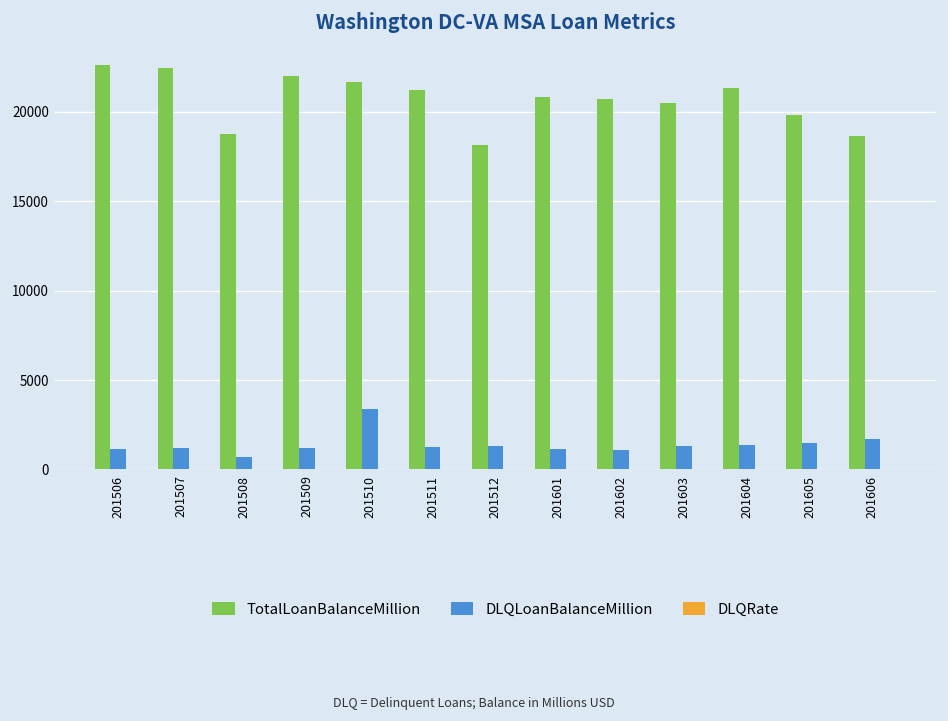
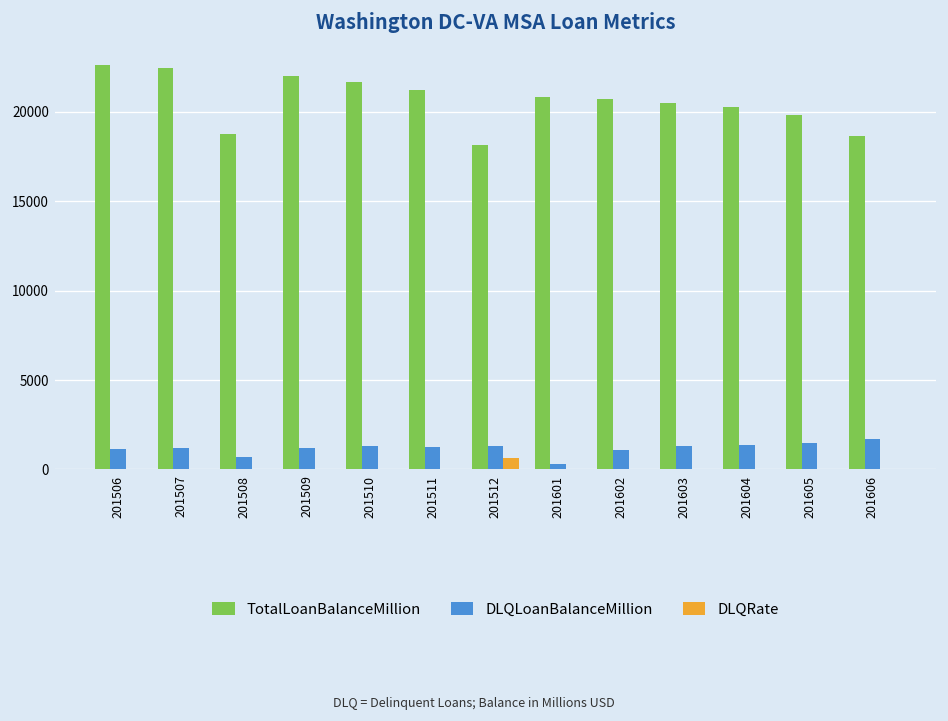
  {
    "TotalLoanBalanceMillion": {
      "201506": 22600,
      "201507": 22400,
      "201508": 18800,
      "201509": 22000,
      "201510": 21600,
      "201511": 21200,
      "201512": 18100,
      "201601": 20800,
      "201602": 20700,
      "201603": 20500,
-     "201604": 21300,
+     "201604": 20200,
      "201605": 19800,
      "201606": 18700
    },
    "DLQLoanBalanceMillion": {
      "201506": 1200,
      "201507": 1200,
      "201508": 700,
      "201509": 1200,
-     "201510": 3400,
+     "201510": 1300,
      "201511": 1300,
      "201512": 1300,
-     "201601": 1200,
+     "201601": 300,
      "201602": 1100,
      "201603": 1300,
      "201604": 1300,
      "201605": 1500,
      "201606": 1700
    },
    "DLQRate": {
-     "201512": 0
+     "201512": 600
    }
  }
